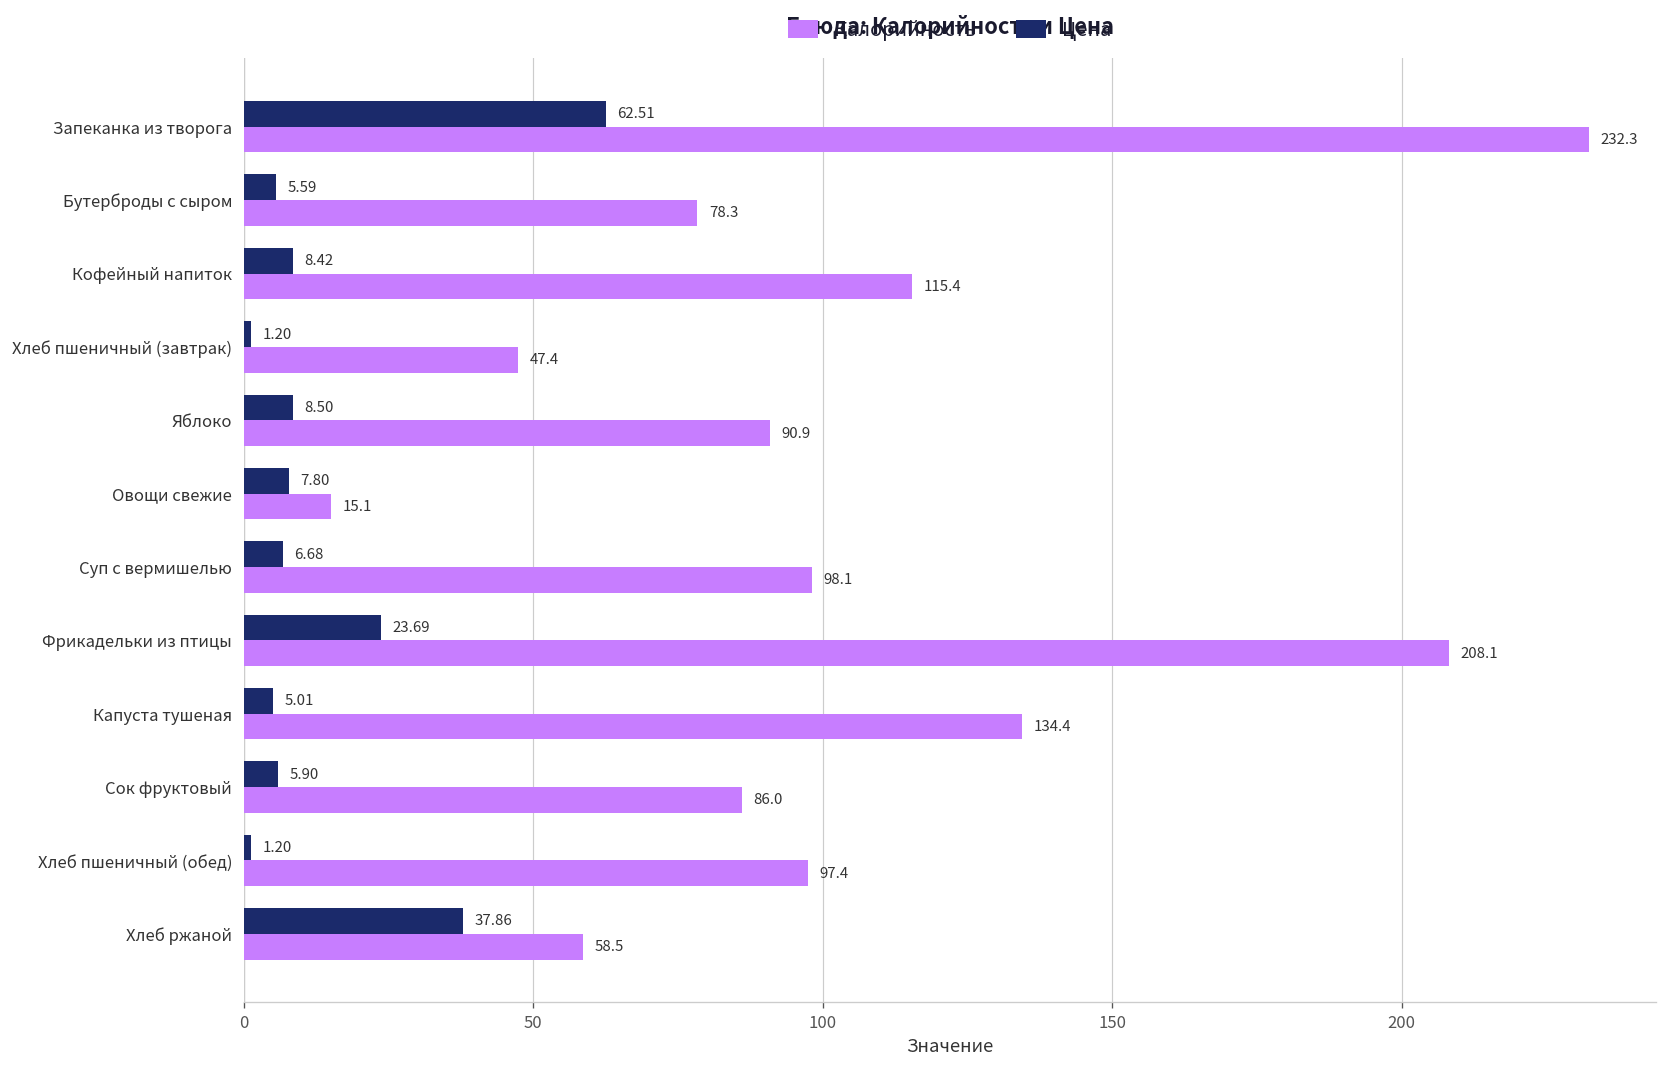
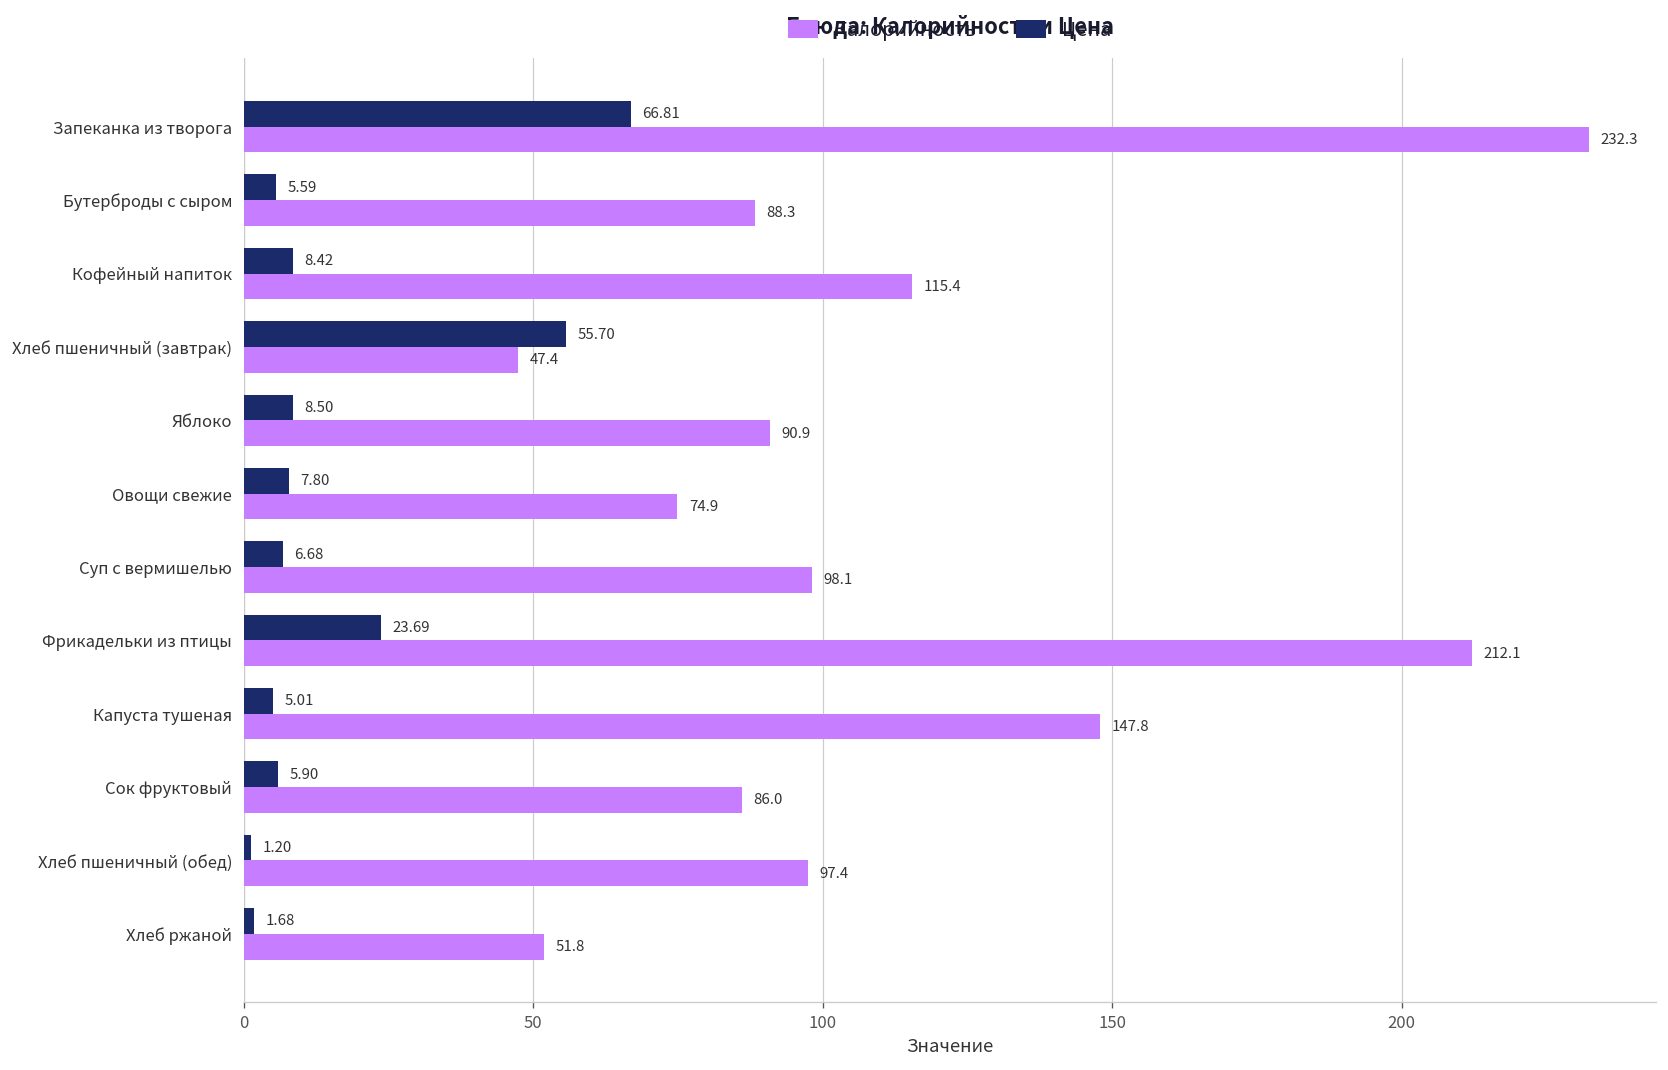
  {
    "Калорийность": {
      "Запеканка из творога": 232.3,
-     "Бутерброды с сыром": 78.3,
+     "Бутерброды с сыром": 88.3,
      "Кофейный напиток": 115.4,
      "Хлеб пшеничный (завтрак)": 47.4,
      "Яблоко": 90.9,
-     "Овощи свежие": 15.1,
+     "Овощи свежие": 74.9,
      "Суп с вермишелью": 98.1,
-     "Фрикадельки из птицы": 208.1,
-     "Капуста тушеная": 134.4,
+     "Фрикадельки из птицы": 212.1,
+     "Капуста тушеная": 147.8,
      "Сок фруктовый": 86.0,
      "Хлеб пшеничный (обед)": 97.4,
-     "Хлеб ржаной": 58.5
+     "Хлеб ржаной": 51.8
    },
    "Цена": {
-     "Запеканка из творога": 62.51,
+     "Запеканка из творога": 66.81,
      "Бутерброды с сыром": 5.59,
      "Кофейный напиток": 8.42,
-     "Хлеб пшеничный (завтрак)": 1.20,
+     "Хлеб пшеничный (завтрак)": 55.70,
      "Яблоко": 8.50,
      "Овощи свежие": 7.80,
      "Суп с вермишелью": 6.68,
      "Фрикадельки из птицы": 23.69,
      "Капуста тушеная": 5.01,
      "Сок фруктовый": 5.90,
      "Хлеб пшеничный (обед)": 1.20,
-     "Хлеб ржаной": 37.86
+     "Хлеб ржаной": 1.68
    }
  }
